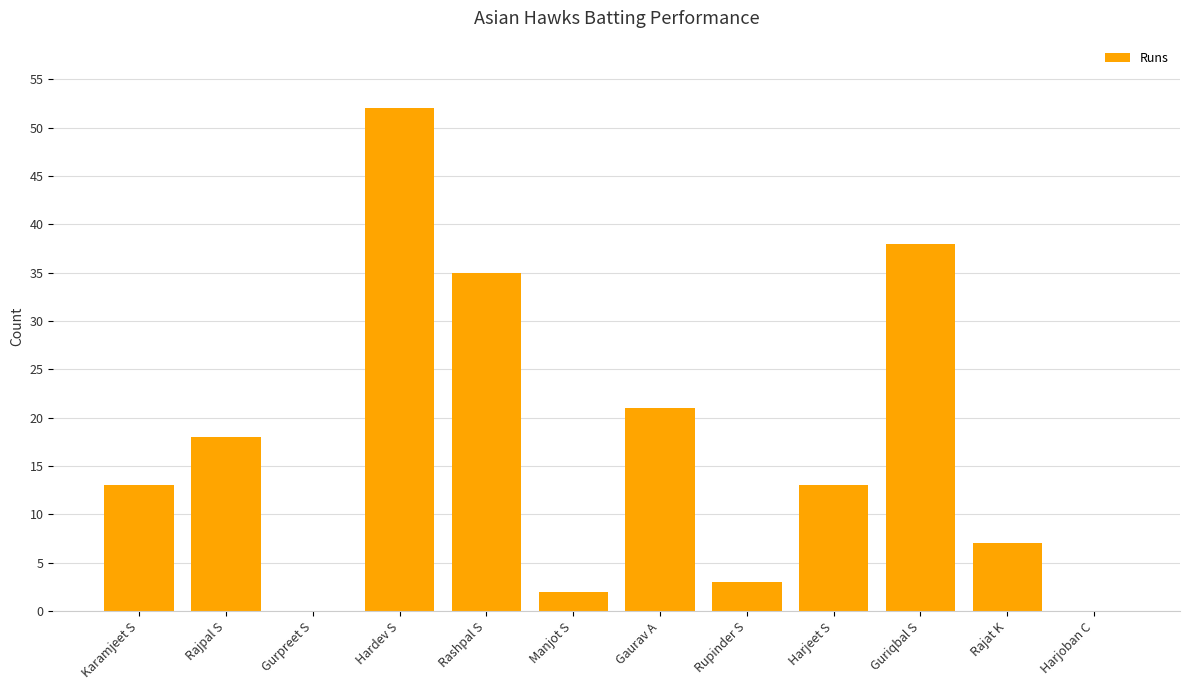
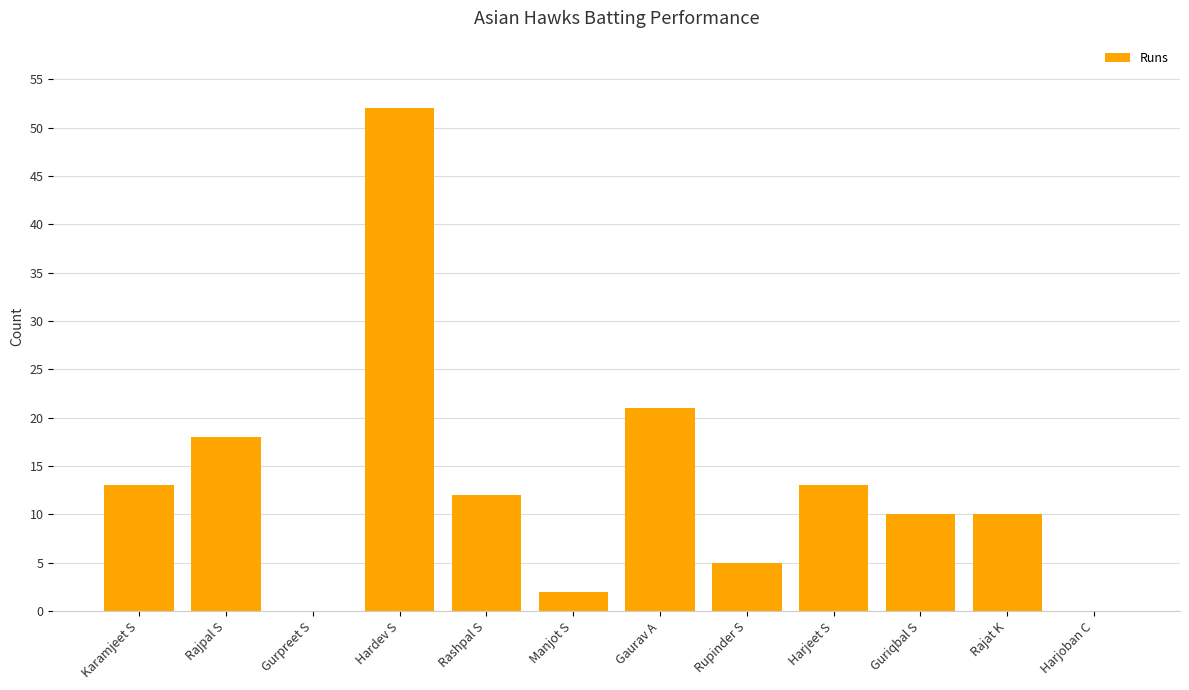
  {
    "Karamjeet S": 13,
    "Rajpal S": 18,
    "Gurpreet S": 0,
    "Hardev S": 52,
-   "Rashpal S": 35,
+   "Rashpal S": 12,
    "Manjot S": 2,
    "Gaurav A": 21,
-   "Rupinder S": 3,
+   "Rupinder S": 5,
    "Harjeet S": 13,
-   "Guriqbal S": 38,
-   "Rajat K": 7,
+   "Guriqbal S": 10,
+   "Rajat K": 10,
    "Harjoban C": 0
  }
